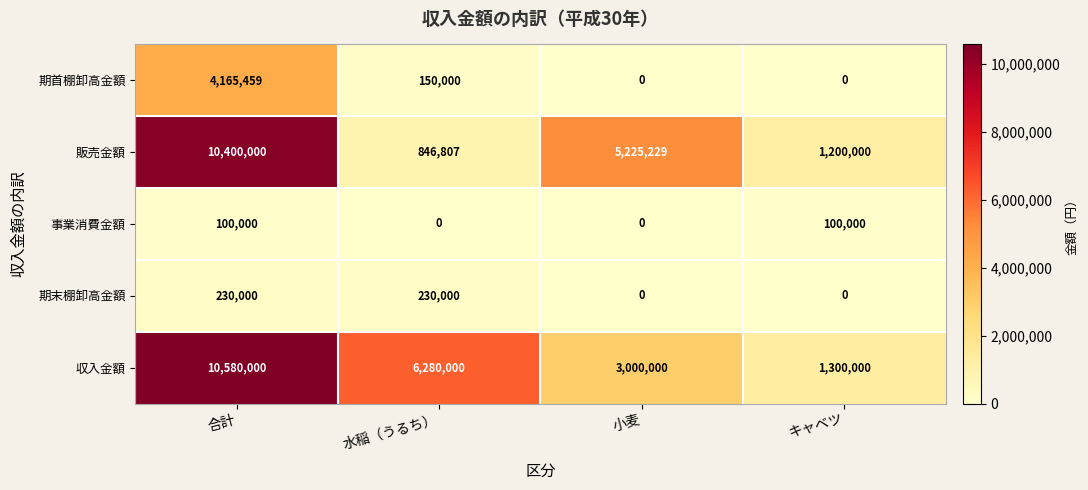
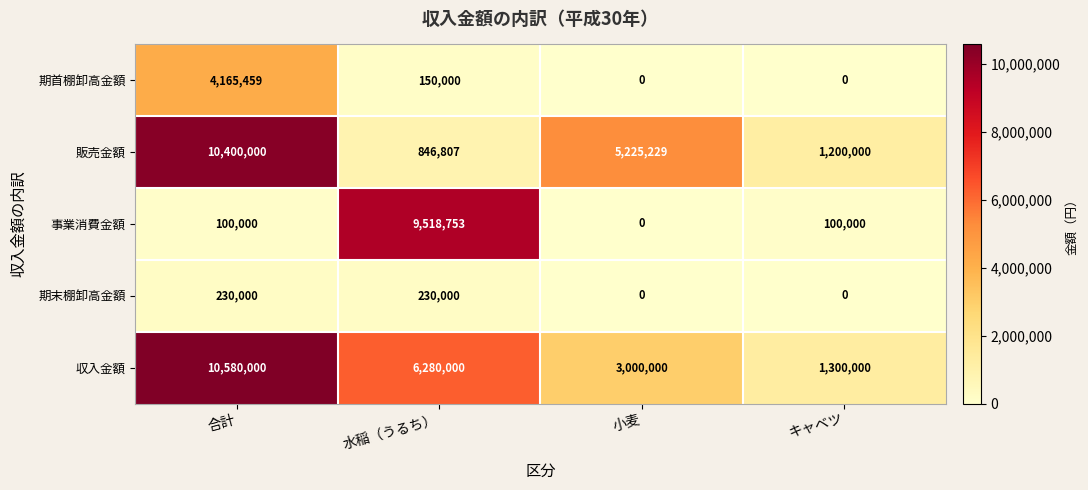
  {
    "期首棚卸高金額": {
      "合計": "4,165,459",
      "水稲（うるち）": "150,000",
      "小麦": "0",
      "キャベツ": "0"
    },
    "販売金額": {
      "合計": "10,400,000",
      "水稲（うるち）": "846,807",
      "小麦": "5,225,229",
      "キャベツ": "1,200,000"
    },
    "事業消費金額": {
      "合計": "100,000",
-     "水稲（うるち）": "0",
+     "水稲（うるち）": "9,518,753",
      "小麦": "0",
      "キャベツ": "100,000"
    },
    "期末棚卸高金額": {
      "合計": "230,000",
      "水稲（うるち）": "230,000",
      "小麦": "0",
      "キャベツ": "0"
    },
    "収入金額": {
      "合計": "10,580,000",
      "水稲（うるち）": "6,280,000",
      "小麦": "3,000,000",
      "キャベツ": "1,300,000"
    }
  }
